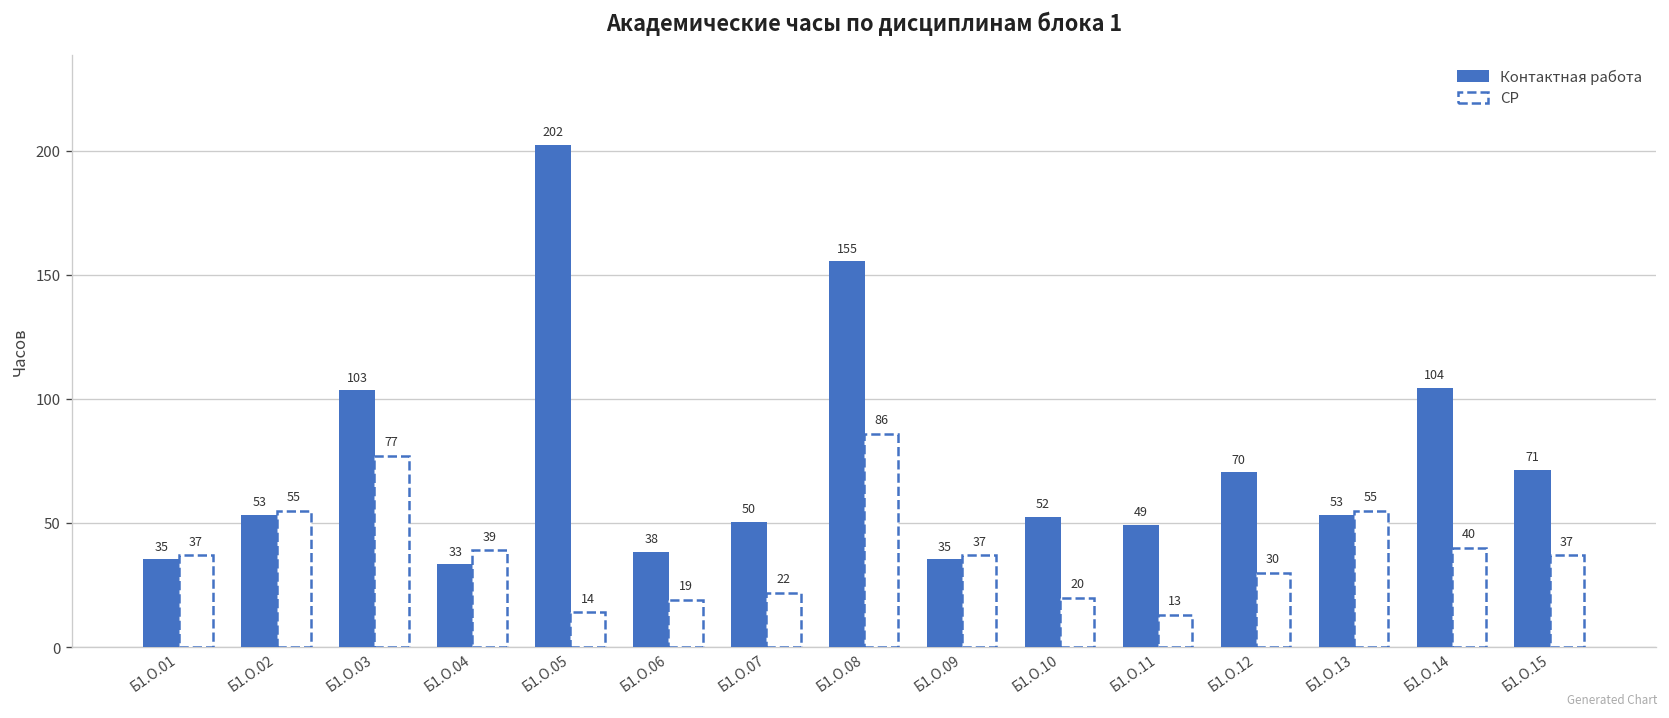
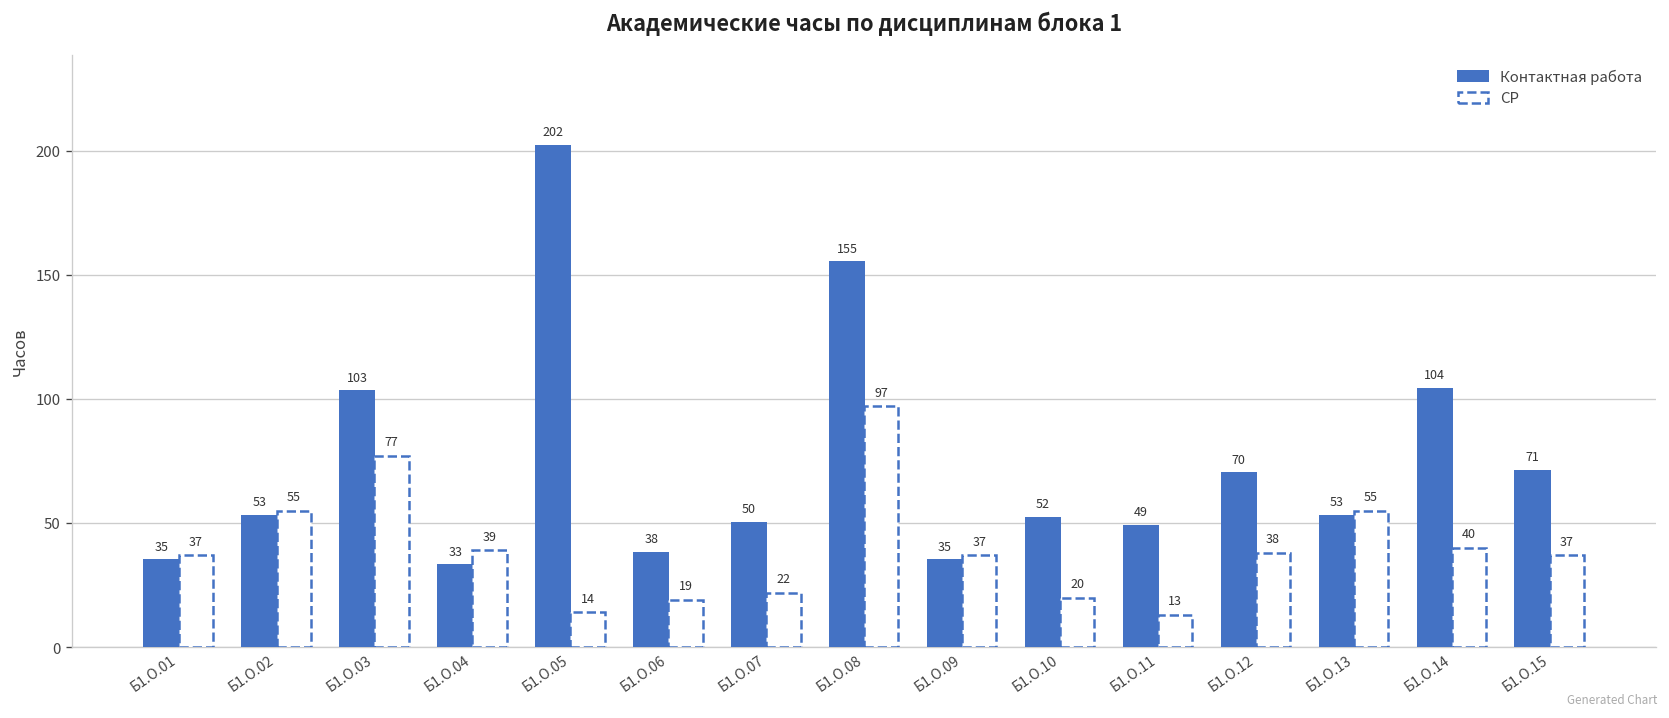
  {
    "Контактная работа": {
      "Б1.О.01": 35,
      "Б1.О.02": 53,
      "Б1.О.03": 103,
      "Б1.О.04": 33,
      "Б1.О.05": 202,
      "Б1.О.06": 38,
      "Б1.О.07": 50,
      "Б1.О.08": 155,
      "Б1.О.09": 35,
      "Б1.О.10": 52,
      "Б1.О.11": 49,
      "Б1.О.12": 70,
      "Б1.О.13": 53,
      "Б1.О.14": 104,
      "Б1.О.15": 71
    },
    "СР": {
      "Б1.О.01": 37,
      "Б1.О.02": 55,
      "Б1.О.03": 77,
      "Б1.О.04": 39,
      "Б1.О.05": 14,
      "Б1.О.06": 19,
      "Б1.О.07": 22,
-     "Б1.О.08": 86,
+     "Б1.О.08": 97,
      "Б1.О.09": 37,
      "Б1.О.10": 20,
      "Б1.О.11": 13,
-     "Б1.О.12": 30,
+     "Б1.О.12": 38,
      "Б1.О.13": 55,
      "Б1.О.14": 40,
      "Б1.О.15": 37
    }
  }
